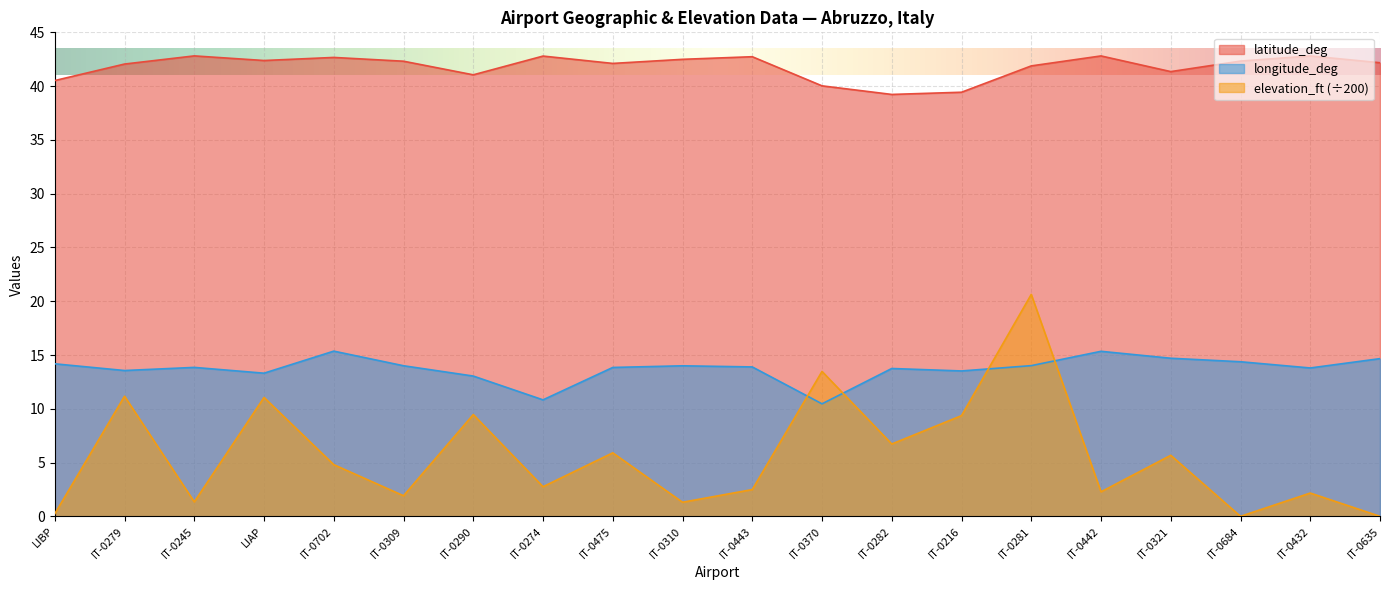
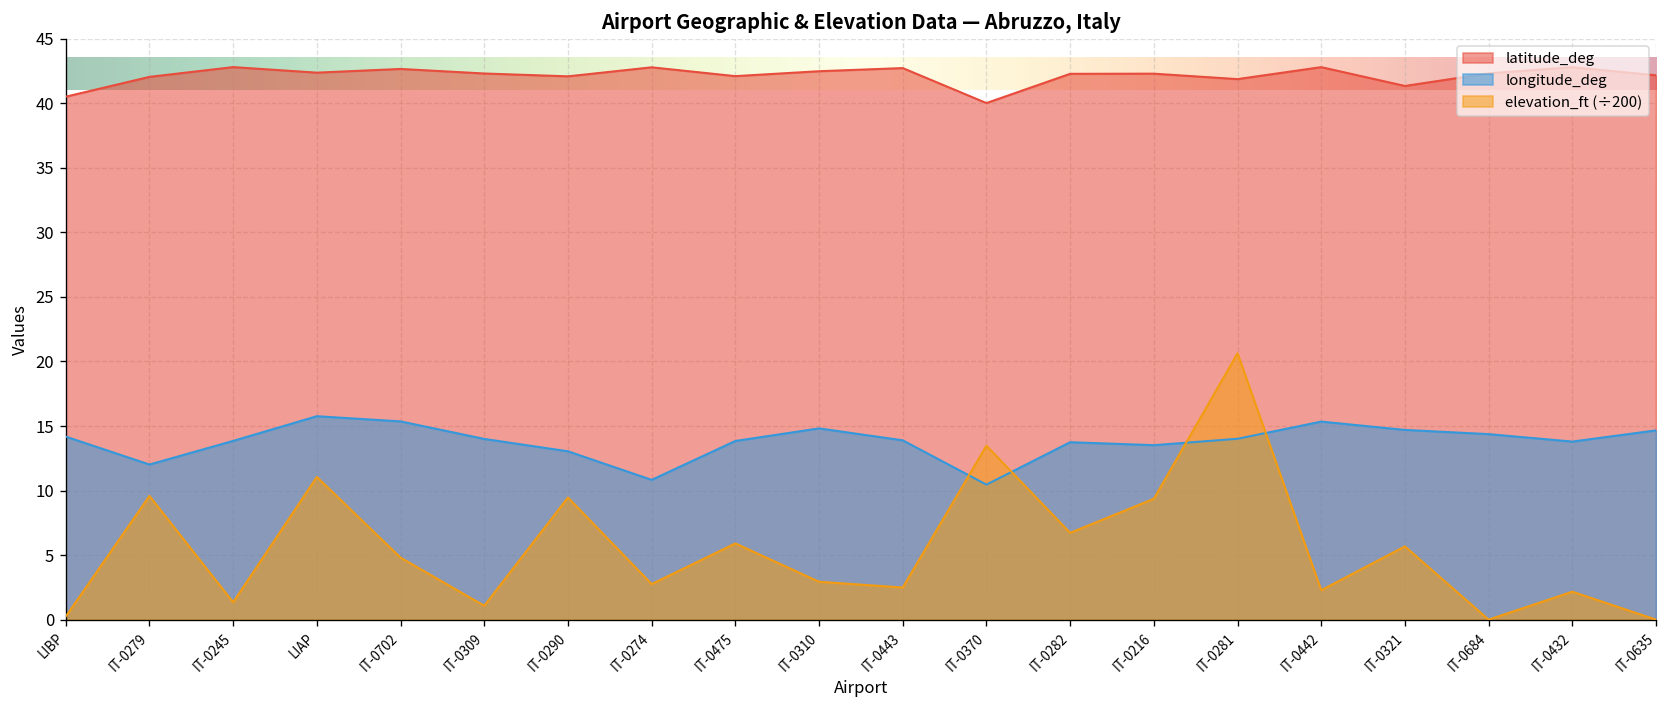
  {
    "latitude_deg": {
      "LIBP": 40.5,
      "IT-0279": 42.1,
      "IT-0245": 42.8,
      "LIAP": 42.4,
      "IT-0702": 42.7,
      "IT-0309": 42.3,
-     "IT-0290": 41.0,
+     "IT-0290": 42.1,
      "IT-0274": 42.8,
      "IT-0475": 42.1,
      "IT-0310": 42.5,
      "IT-0443": 42.7,
      "IT-0370": 40.0,
-     "IT-0282": 39.2,
-     "IT-0216": 39.4,
+     "IT-0282": 42.3,
+     "IT-0216": 42.3,
      "IT-0281": 41.9,
      "IT-0442": 42.8,
      "IT-0321": 41.3,
      "IT-0635": 42.2
    },
    "longitude_deg": {
      "LIBP": 14.2,
-     "IT-0279": 13.6,
+     "IT-0279": 12.0,
      "IT-0245": 13.8,
-     "LIAP": 13.3,
+     "LIAP": 15.8,
      "IT-0702": 15.4,
      "IT-0309": 14.0,
      "IT-0290": 13.0,
      "IT-0274": 10.8,
      "IT-0475": 13.8,
-     "IT-0310": 14.0,
+     "IT-0310": 14.8,
      "IT-0443": 13.9,
      "IT-0370": 10.5,
      "IT-0282": 13.7,
      "IT-0216": 13.5,
      "IT-0281": 14.0,
      "IT-0442": 15.3,
      "IT-0321": 14.7,
      "IT-0684": 14.4,
      "IT-0432": 13.8,
      "IT-0635": 14.7
    },
    "elevation_ft (÷200)": {
      "LIBP": 0.2,
-     "IT-0279": 11.2,
+     "IT-0279": 9.6,
      "IT-0245": 1.3,
      "LIAP": 11.1,
      "IT-0702": 4.8,
-     "IT-0309": 1.9,
+     "IT-0309": 1.1,
      "IT-0290": 9.5,
      "IT-0274": 2.8,
      "IT-0475": 5.9,
-     "IT-0310": 1.3,
+     "IT-0310": 2.9,
      "IT-0443": 2.5,
      "IT-0370": 13.5,
      "IT-0282": 6.7,
      "IT-0216": 9.4,
      "IT-0281": 20.6,
      "IT-0442": 2.3,
      "IT-0321": 5.7,
      "IT-0684": 0.0,
      "IT-0432": 2.2,
      "IT-0635": 0.0
    }
  }
